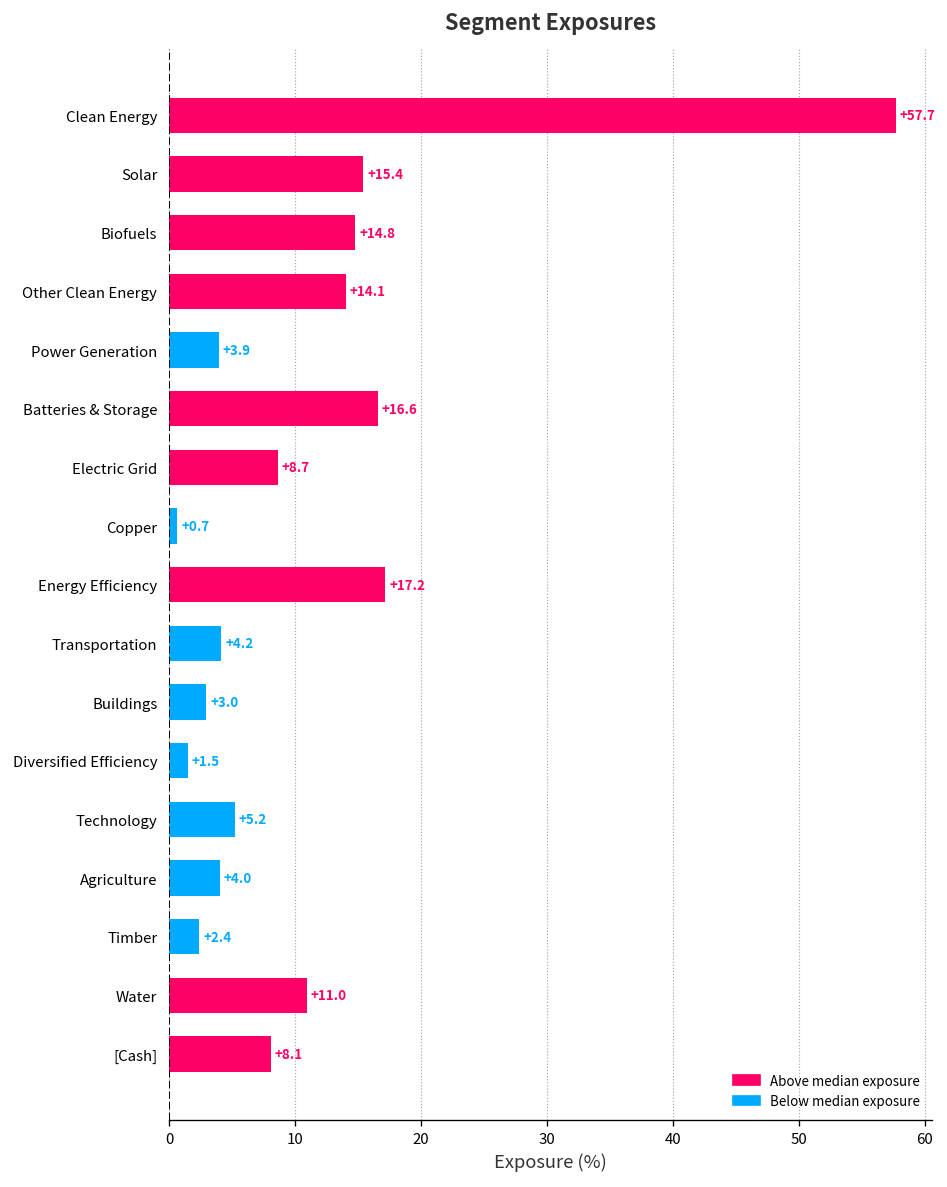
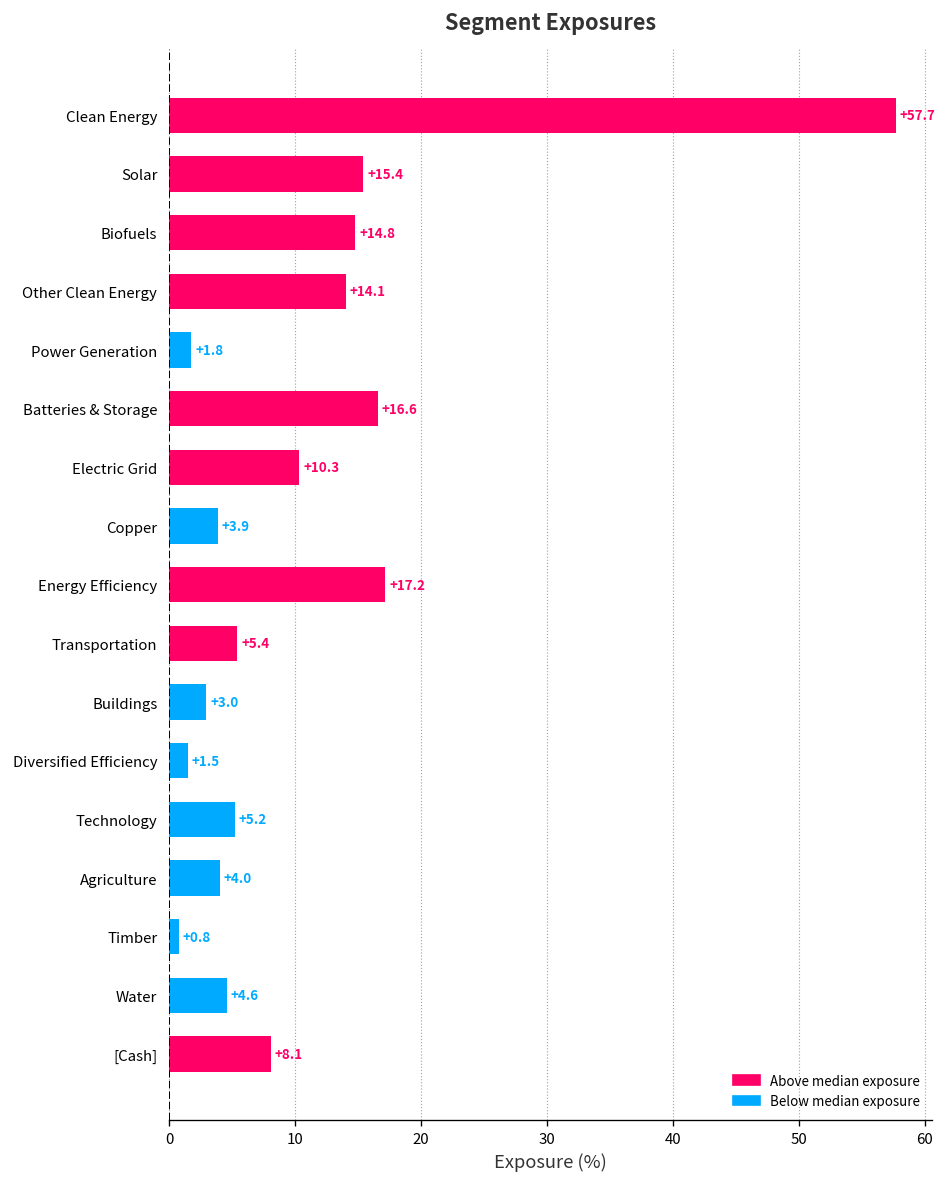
  {
    "Clean Energy": "+57.7",
    "Solar": "+15.4",
    "Biofuels": "+14.8",
    "Other Clean Energy": "+14.1",
-   "Power Generation": "+3.9",
+   "Power Generation": "+1.8",
    "Batteries & Storage": "+16.6",
-   "Electric Grid": "+8.7",
-   "Copper": "+0.7",
+   "Electric Grid": "+10.3",
+   "Copper": "+3.9",
    "Energy Efficiency": "+17.2",
-   "Transportation": "+4.2",
+   "Transportation": "+5.4",
    "Buildings": "+3.0",
    "Diversified Efficiency": "+1.5",
    "Technology": "+5.2",
    "Agriculture": "+4.0",
-   "Timber": "+2.4",
-   "Water": "+11.0",
+   "Timber": "+0.8",
+   "Water": "+4.6",
    "[Cash]": "+8.1"
  }
